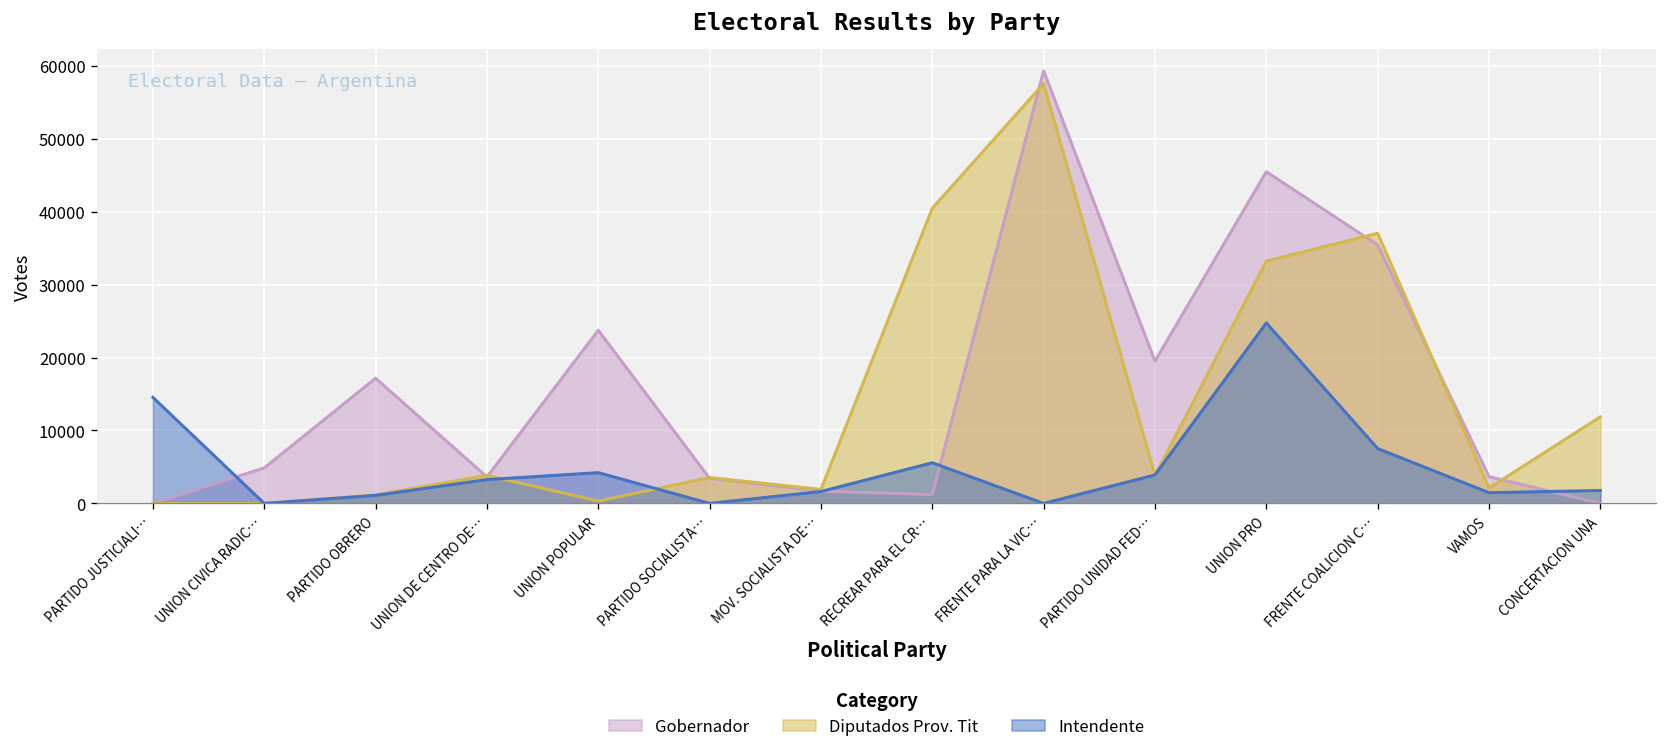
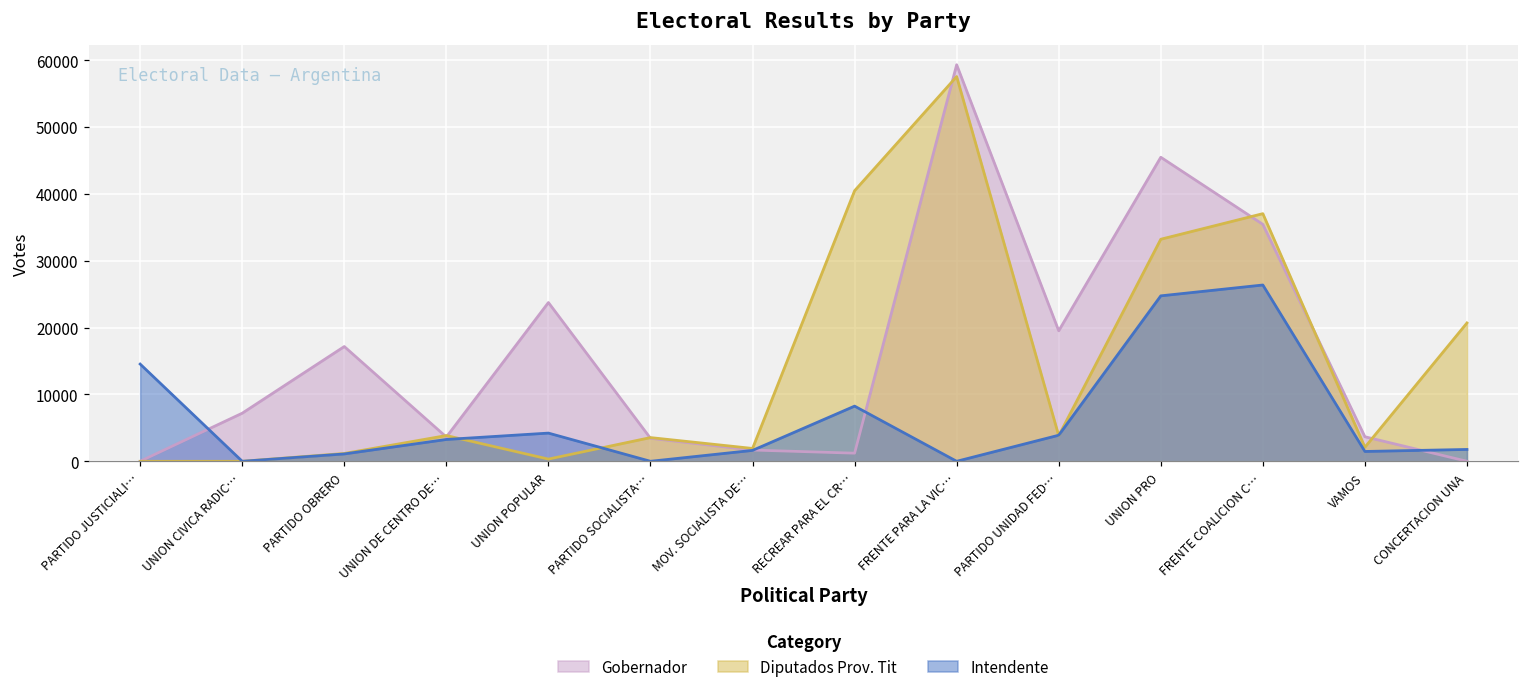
  {
    "Gobernador": {
-     "UNION CIVICA RADIC…": 5000,
+     "UNION CIVICA RADIC…": 7000,
      "PARTIDO OBRERO": 17000,
      "UNION POPULAR": 24000,
      "RECREAR PARA EL CR…": 1000,
      "FRENTE PARA LA VIC…": 59000,
      "PARTIDO UNIDAD FED…": 20000,
      "UNION PRO": 45000,
      "FRENTE COALICION C…": 35000,
      "VAMOS": 4000,
      "CONCERTACION UNA": 0
    },
    "Diputados Prov. Tit": {
      "UNION POPULAR": 0,
      "RECREAR PARA EL CR…": 40000,
      "FRENTE PARA LA VIC…": 58000,
      "UNION PRO": 33000,
      "FRENTE COALICION C…": 37000,
      "VAMOS": 2000,
-     "CONCERTACION UNA": 12000
+     "CONCERTACION UNA": 21000
    },
    "Intendente": {
      "PARTIDO JUSTICIALI…": 15000,
      "UNION POPULAR": 4000,
      "PARTIDO SOCIALISTA…": 0,
-     "RECREAR PARA EL CR…": 6000,
+     "RECREAR PARA EL CR…": 8000,
      "FRENTE PARA LA VIC…": 0,
      "UNION PRO": 25000,
-     "FRENTE COALICION C…": 8000,
+     "FRENTE COALICION C…": 26000,
      "VAMOS": 1000,
      "CONCERTACION UNA": 2000
    }
  }
